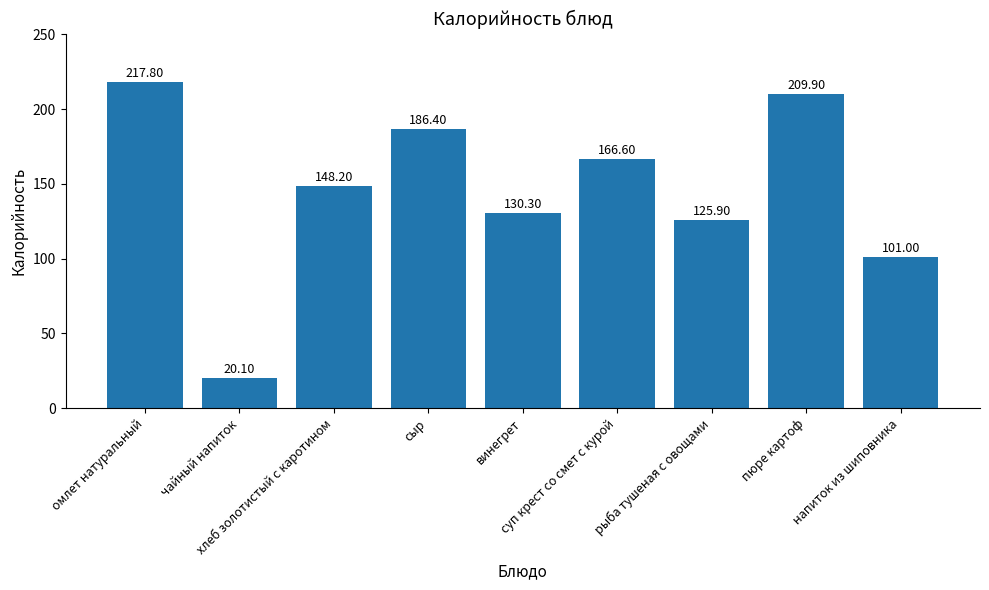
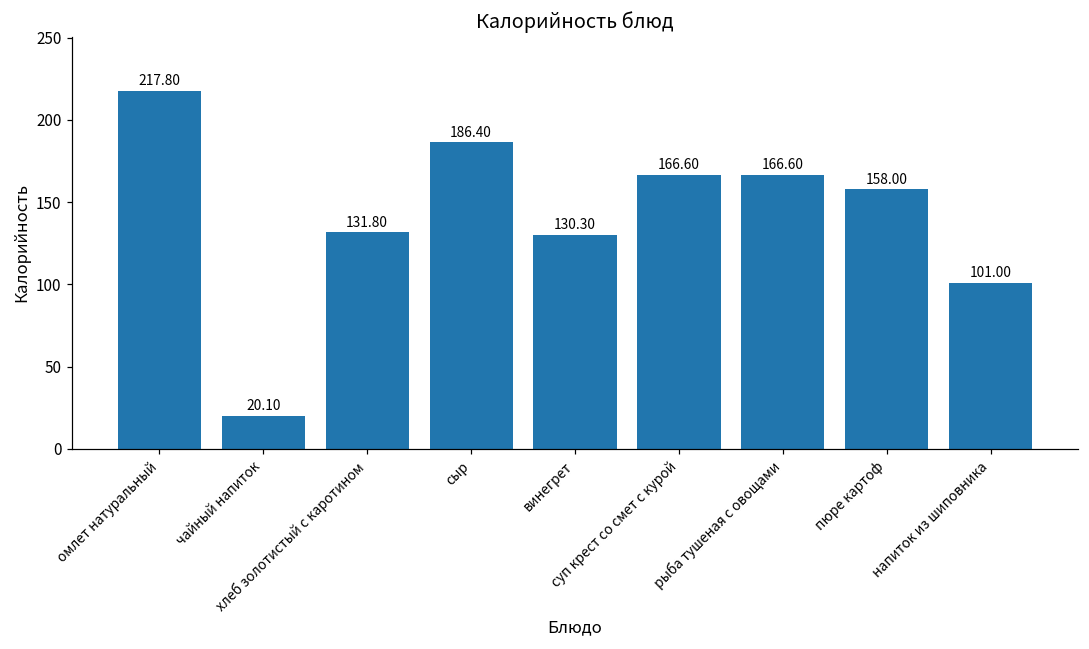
  {
    "омлет натуральный": 217.80,
    "чайный напиток": 20.10,
-   "хлеб золотистый с каротином": 148.20,
+   "хлеб золотистый с каротином": 131.80,
    "сыр": 186.40,
    "винегрет": 130.30,
    "суп крест со смет с курой": 166.60,
-   "рыба тушеная с овощами": 125.90,
-   "пюре картоф": 209.90,
+   "рыба тушеная с овощами": 166.60,
+   "пюре картоф": 158.00,
    "напиток из шиповника": 101.00
  }
